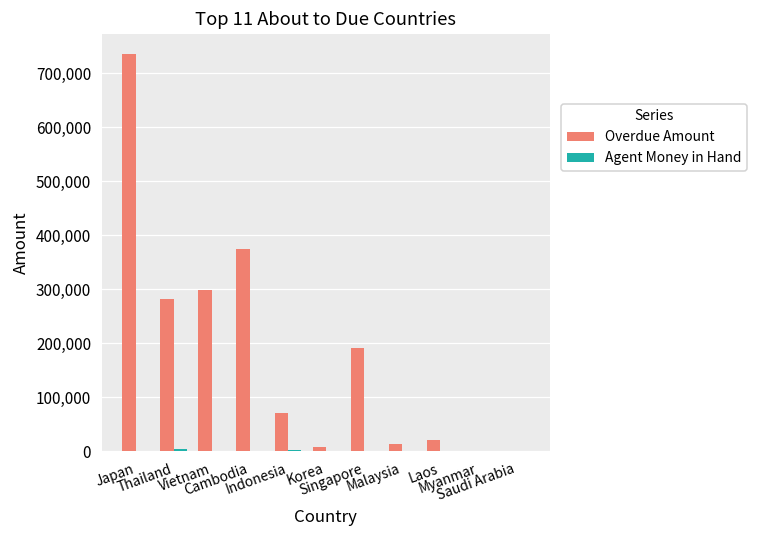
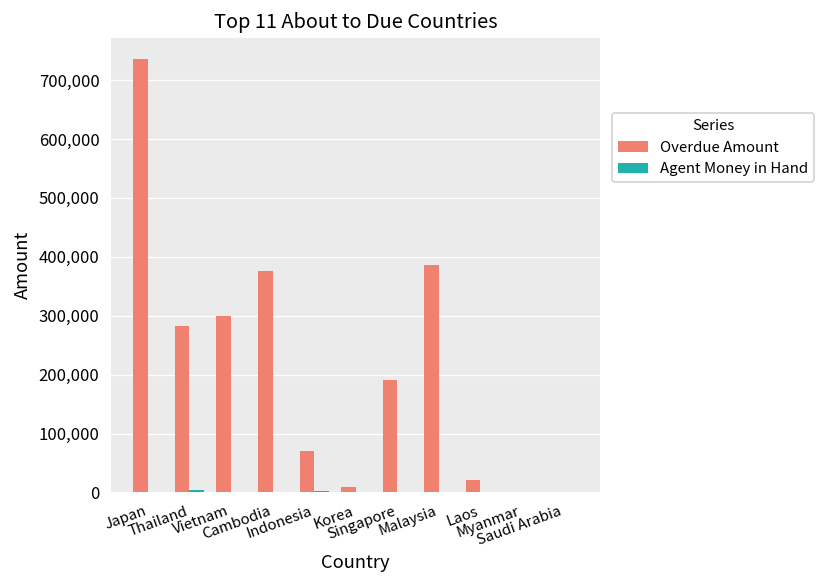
  {
    "Overdue Amount": {
      "Japan": "740,000",
      "Thailand": "280,000",
      "Vietnam": "300,000",
      "Cambodia": "380,000",
      "Indonesia": "70,000",
      "Korea": "10,000",
      "Singapore": "190,000",
-     "Malaysia": "10,000",
+     "Malaysia": "390,000",
      "Laos": "20,000",
      "Myanmar": "0",
      "Saudi Arabia": "0"
    },
    "Agent Money in Hand": {
      "Cambodia": "0",
      "Korea": "0",
      "Singapore": "0",
      "Laos": "0",
      "Myanmar": "0",
      "Saudi Arabia": "0"
    }
  }
